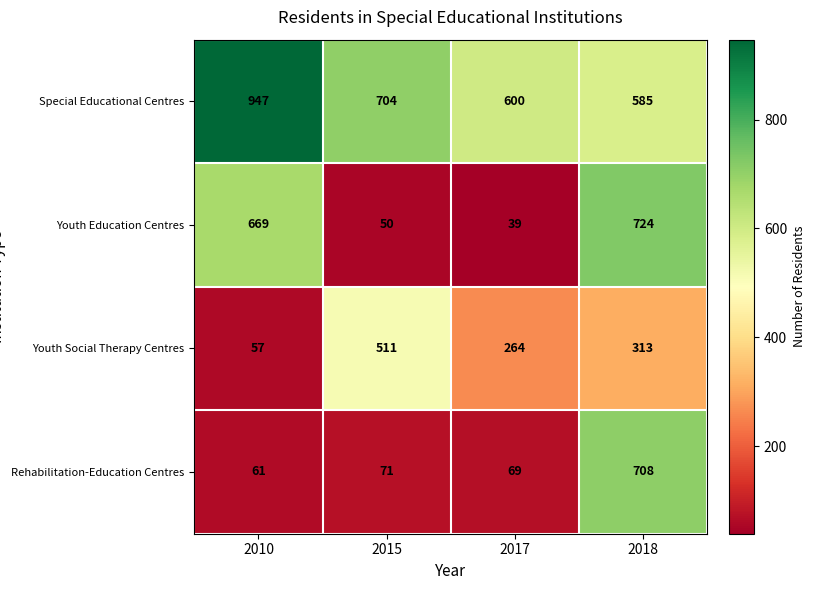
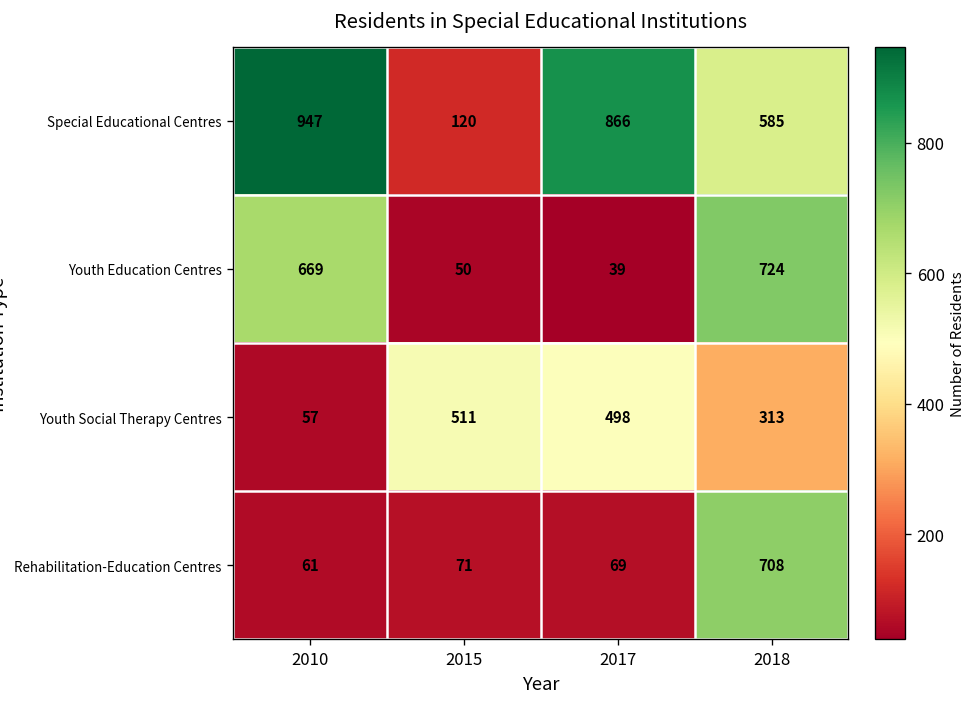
  {
    "Special Educational Centres": {
      "2010": 947,
-     "2015": 704,
-     "2017": 600,
+     "2015": 120,
+     "2017": 866,
      "2018": 585
    },
    "Youth Education Centres": {
      "2010": 669,
      "2015": 50,
      "2017": 39,
      "2018": 724
    },
    "Youth Social Therapy Centres": {
      "2010": 57,
      "2015": 511,
-     "2017": 264,
+     "2017": 498,
      "2018": 313
    },
    "Rehabilitation-Education Centres": {
      "2010": 61,
      "2015": 71,
      "2017": 69,
      "2018": 708
    }
  }
